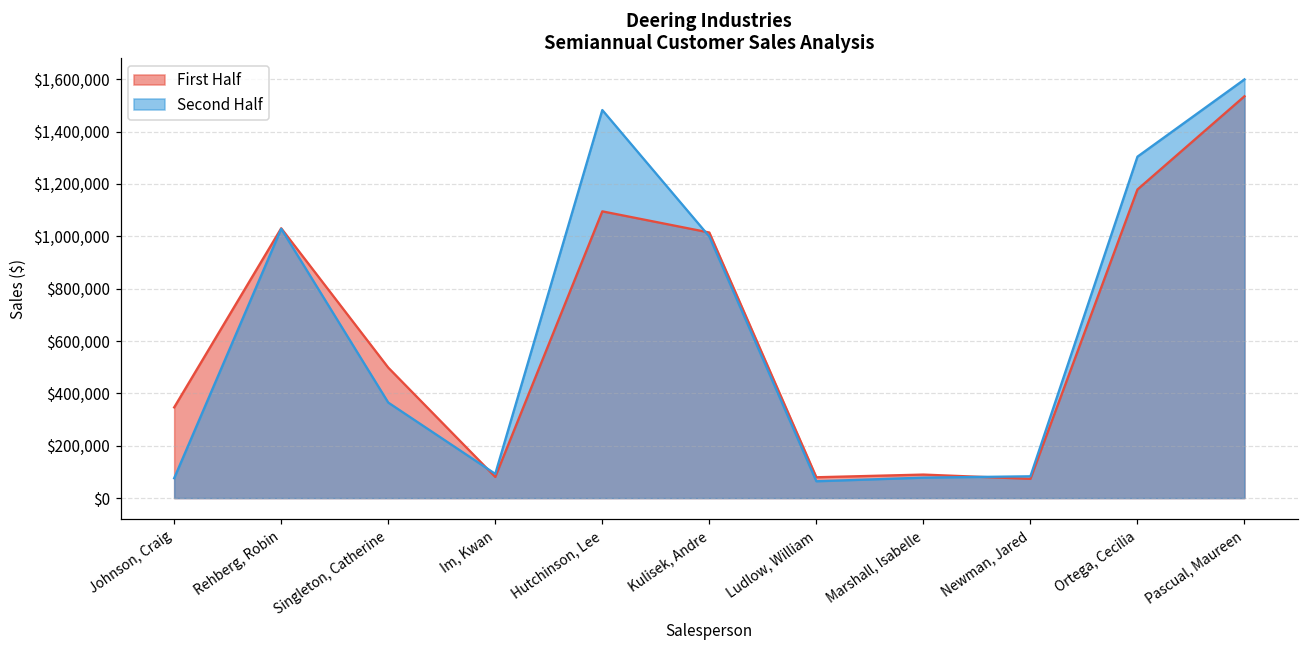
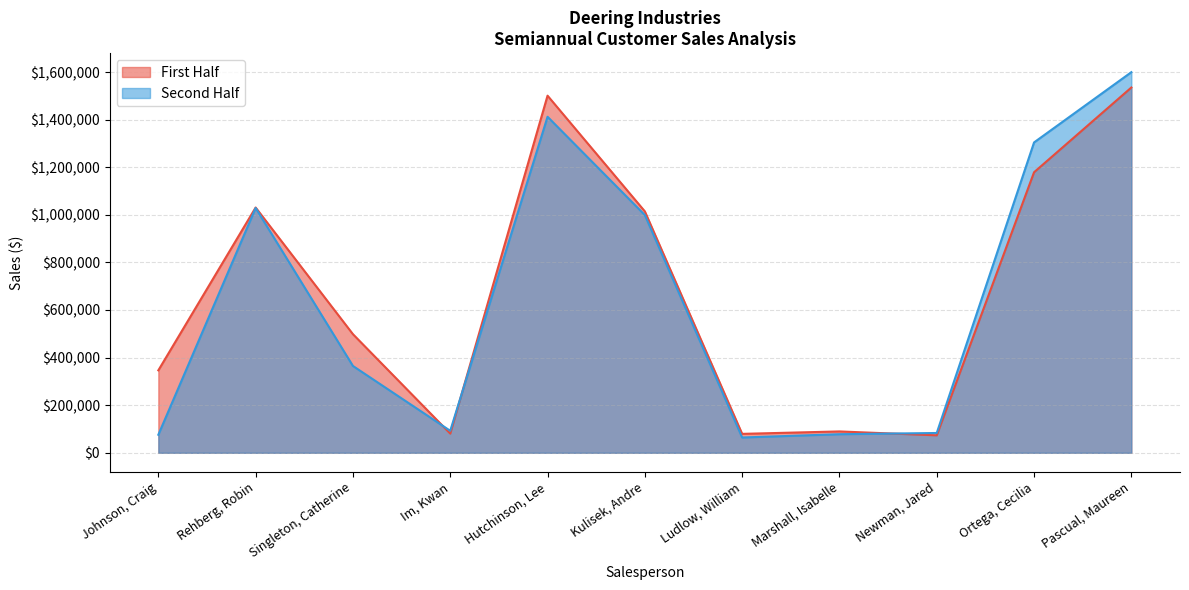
  {
    "First Half": {
      "Johnson, Craig": "$350,000",
      "Singleton, Catherine": "$500,000",
      "Im, Kwan": "$80,000",
-     "Hutchinson, Lee": "$1,100,000",
+     "Hutchinson, Lee": "$1,500,000",
      "Kulisek, Andre": "$1,010,000",
      "Ludlow, William": "$80,000",
      "Marshall, Isabelle": "$90,000",
      "Ortega, Cecilia": "$1,180,000",
      "Pascual, Maureen": "$1,540,000"
    },
    "Second Half": {
      "Johnson, Craig": "$80,000",
      "Singleton, Catherine": "$360,000",
      "Im, Kwan": "$90,000",
-     "Hutchinson, Lee": "$1,480,000",
+     "Hutchinson, Lee": "$1,410,000",
      "Kulisek, Andre": "$1,000,000",
      "Ludlow, William": "$60,000",
      "Marshall, Isabelle": "$80,000",
      "Ortega, Cecilia": "$1,300,000",
      "Pascual, Maureen": "$1,600,000"
    }
  }
